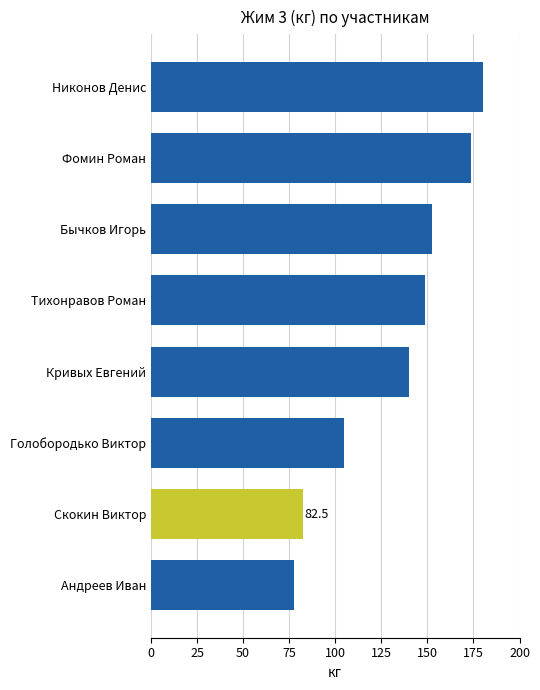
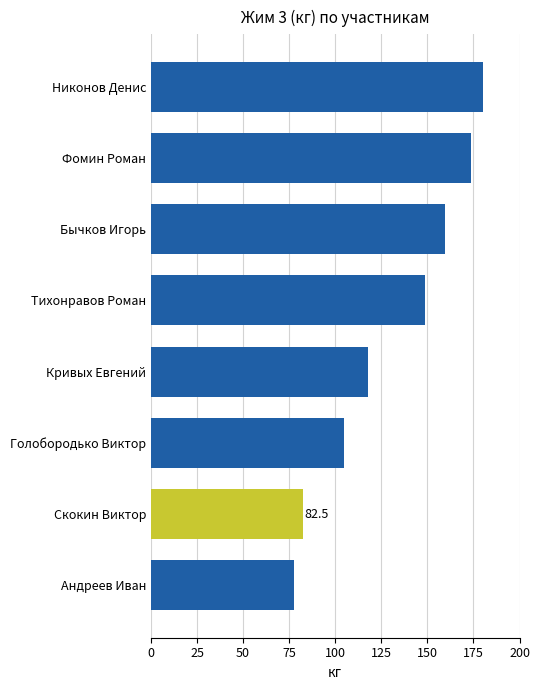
  {
    "Никонов Денис": 180,
    "Фомин Роман": 174,
-   "Бычков Игорь": 153,
+   "Бычков Игорь": 160,
    "Тихонравов Роман": 149,
-   "Кривых Евгений": 140,
+   "Кривых Евгений": 118,
    "Голобородько Виктор": 105,
    "Андреев Иван": 78
  }
